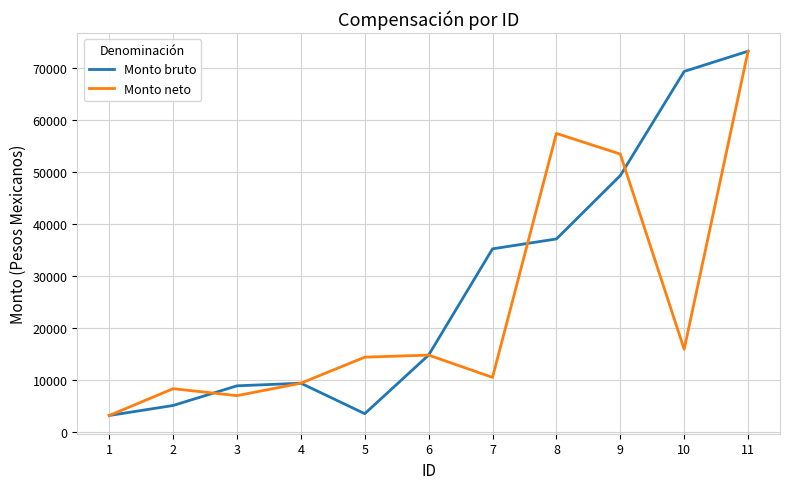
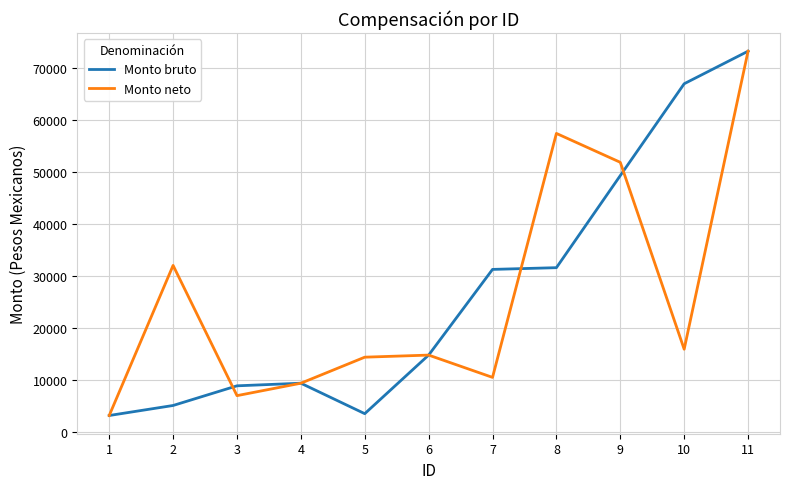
  {
    "Monto bruto": {
      "2": 5000,
      "3": 9000,
      "5": 4000,
-     "7": 35000,
-     "8": 37000,
+     "7": 31000,
+     "8": 32000,
      "9": 49000,
-     "10": 69000
+     "10": 67000
    },
    "Monto neto": {
-     "2": 8000,
+     "2": 32000,
      "3": 7000,
      "5": 14000,
      "7": 11000,
      "8": 57000,
-     "9": 53000,
+     "9": 52000,
      "10": 16000
    }
  }
